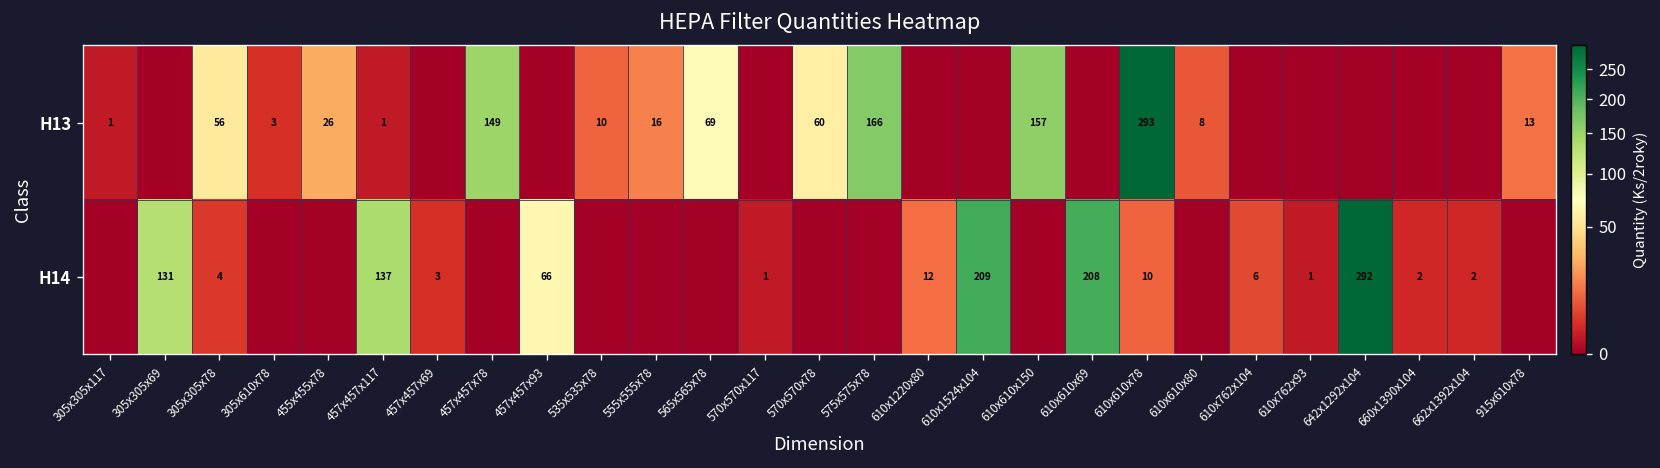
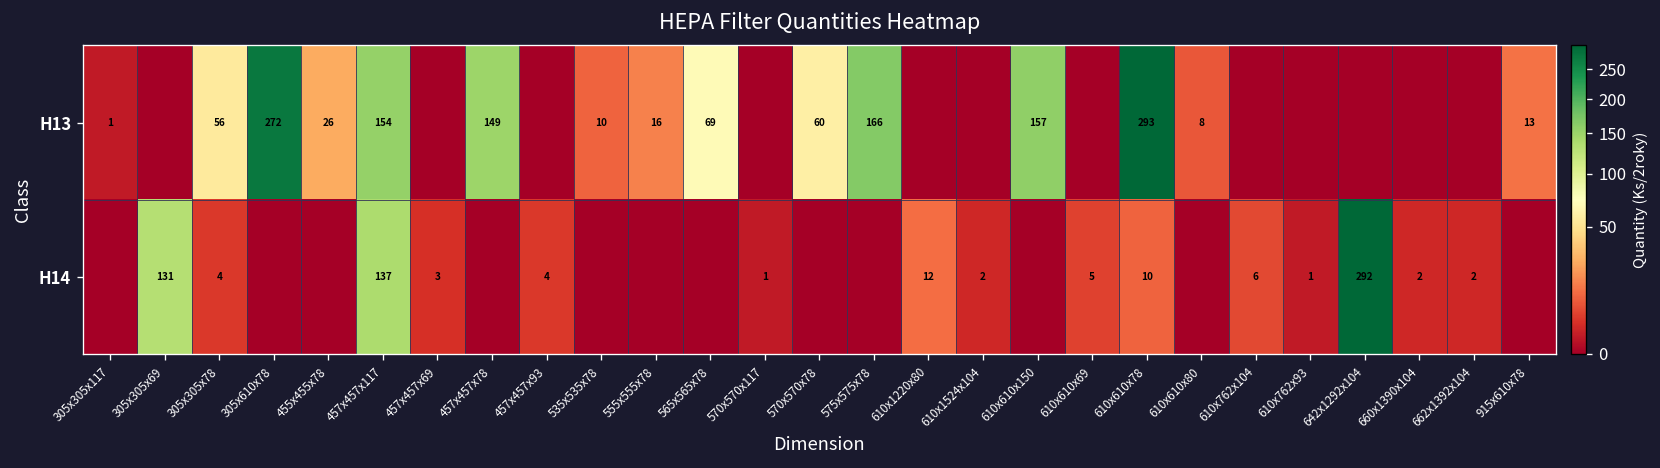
  {
    "H13": {
      "305x305x117": 1,
      "305x305x78": 56,
-     "305x610x78": 3,
+     "305x610x78": 272,
      "455x455x78": 26,
-     "457x457x117": 1,
+     "457x457x117": 154,
      "457x457x78": 149,
      "535x535x78": 10,
      "555x555x78": 16,
      "565x565x78": 69,
      "570x570x78": 60,
      "575x575x78": 166,
      "610x610x150": 157,
      "610x610x78": 293,
      "610x610x80": 8,
      "915x610x78": 13
    },
    "H14": {
      "305x305x69": 131,
      "305x305x78": 4,
      "457x457x117": 137,
      "457x457x69": 3,
-     "457x457x93": 66,
+     "457x457x93": 4,
      "570x570x117": 1,
      "610x1220x80": 12,
-     "610x1524x104": 209,
-     "610x610x69": 208,
+     "610x1524x104": 2,
+     "610x610x69": 5,
      "610x610x78": 10,
      "610x762x104": 6,
      "610x762x93": 1,
      "642x1292x104": 292,
      "660x1390x104": 2,
      "662x1392x104": 2
    }
  }
